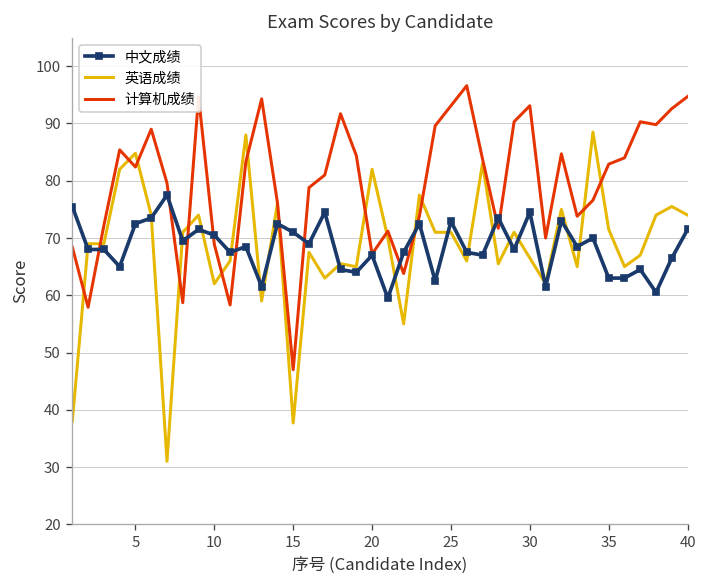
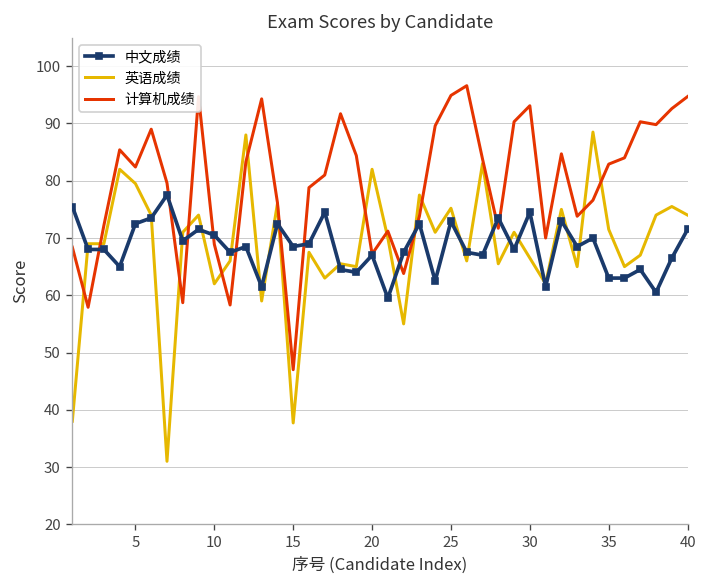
  {
    "中文成绩": {
      "5": 73,
      "10": 71,
-     "15": 71,
+     "15": 69,
      "25": 73,
      "30": 75,
      "35": 63,
      "40": 72
    },
    "英语成绩": {
-     "5": 85,
+     "5": 80,
      "10": 62,
      "15": 38,
      "20": 82,
-     "25": 71,
+     "25": 75,
      "30": 67,
      "35": 72,
      "40": 74
    },
    "计算机成绩": {
      "5": 82,
      "10": 69,
      "15": 47,
-     "25": 93,
+     "25": 95,
      "30": 93,
      "35": 83,
      "40": 95
    }
  }
